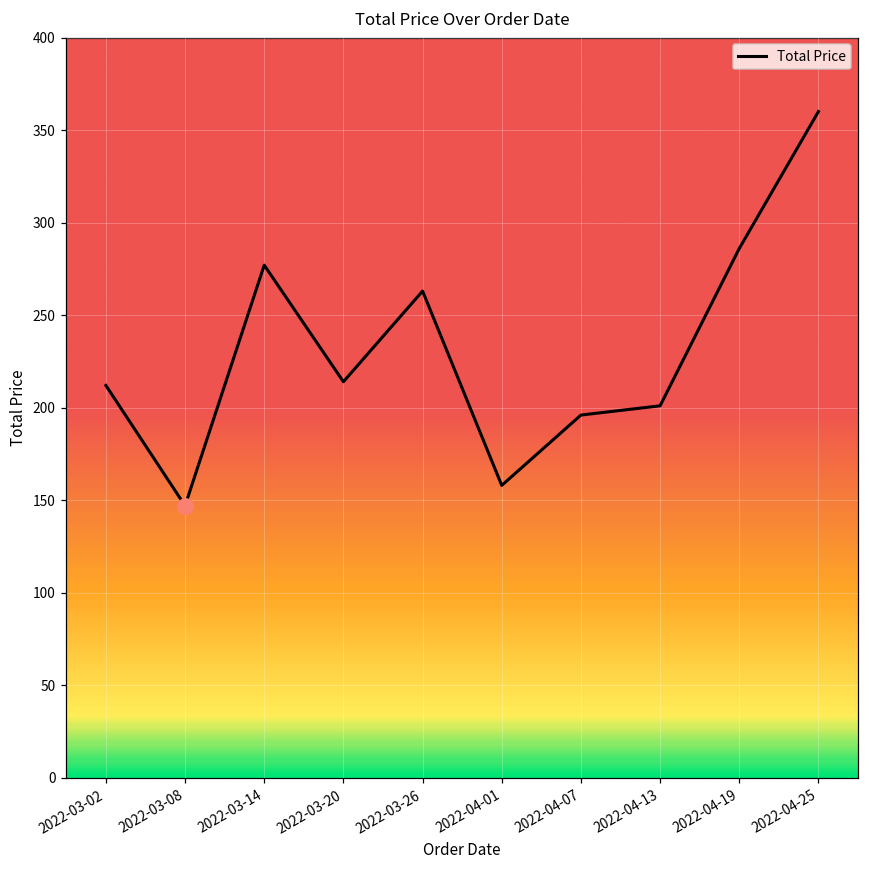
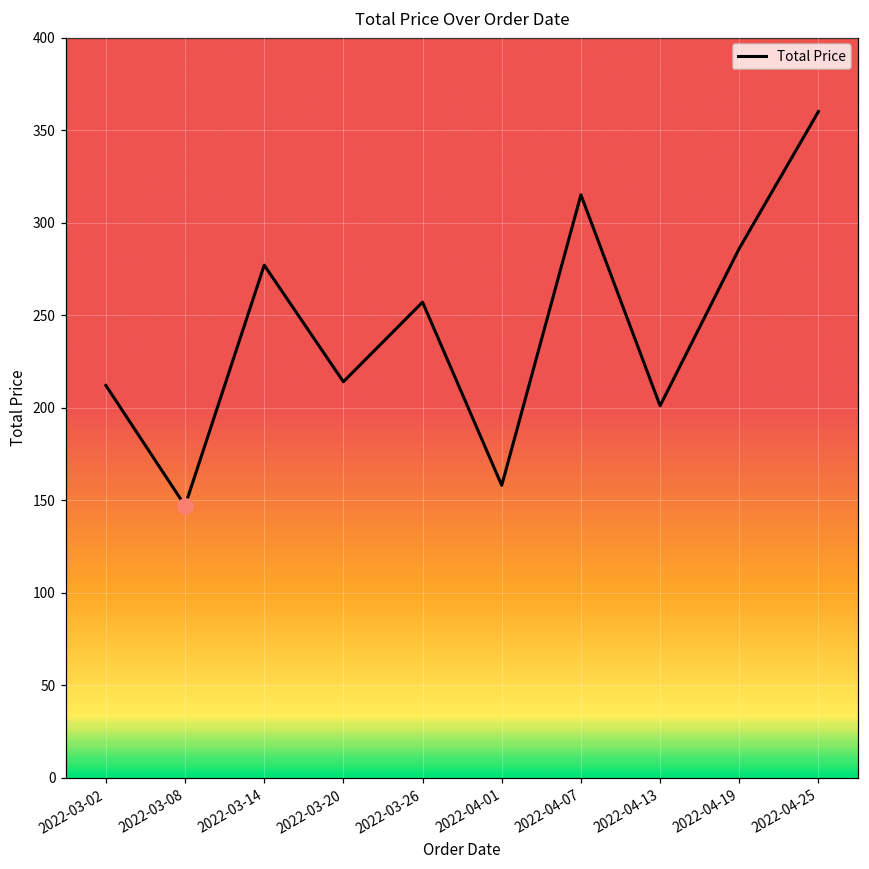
  {
    "Total Price": {
      "2022-03-02": 212,
      "2022-03-14": 277,
      "2022-03-20": 214,
-     "2022-03-26": 263,
+     "2022-03-26": 257,
      "2022-04-01": 158,
-     "2022-04-07": 196,
+     "2022-04-07": 315,
      "2022-04-13": 201,
      "2022-04-19": 286,
      "2022-04-25": 360
    }
  }
